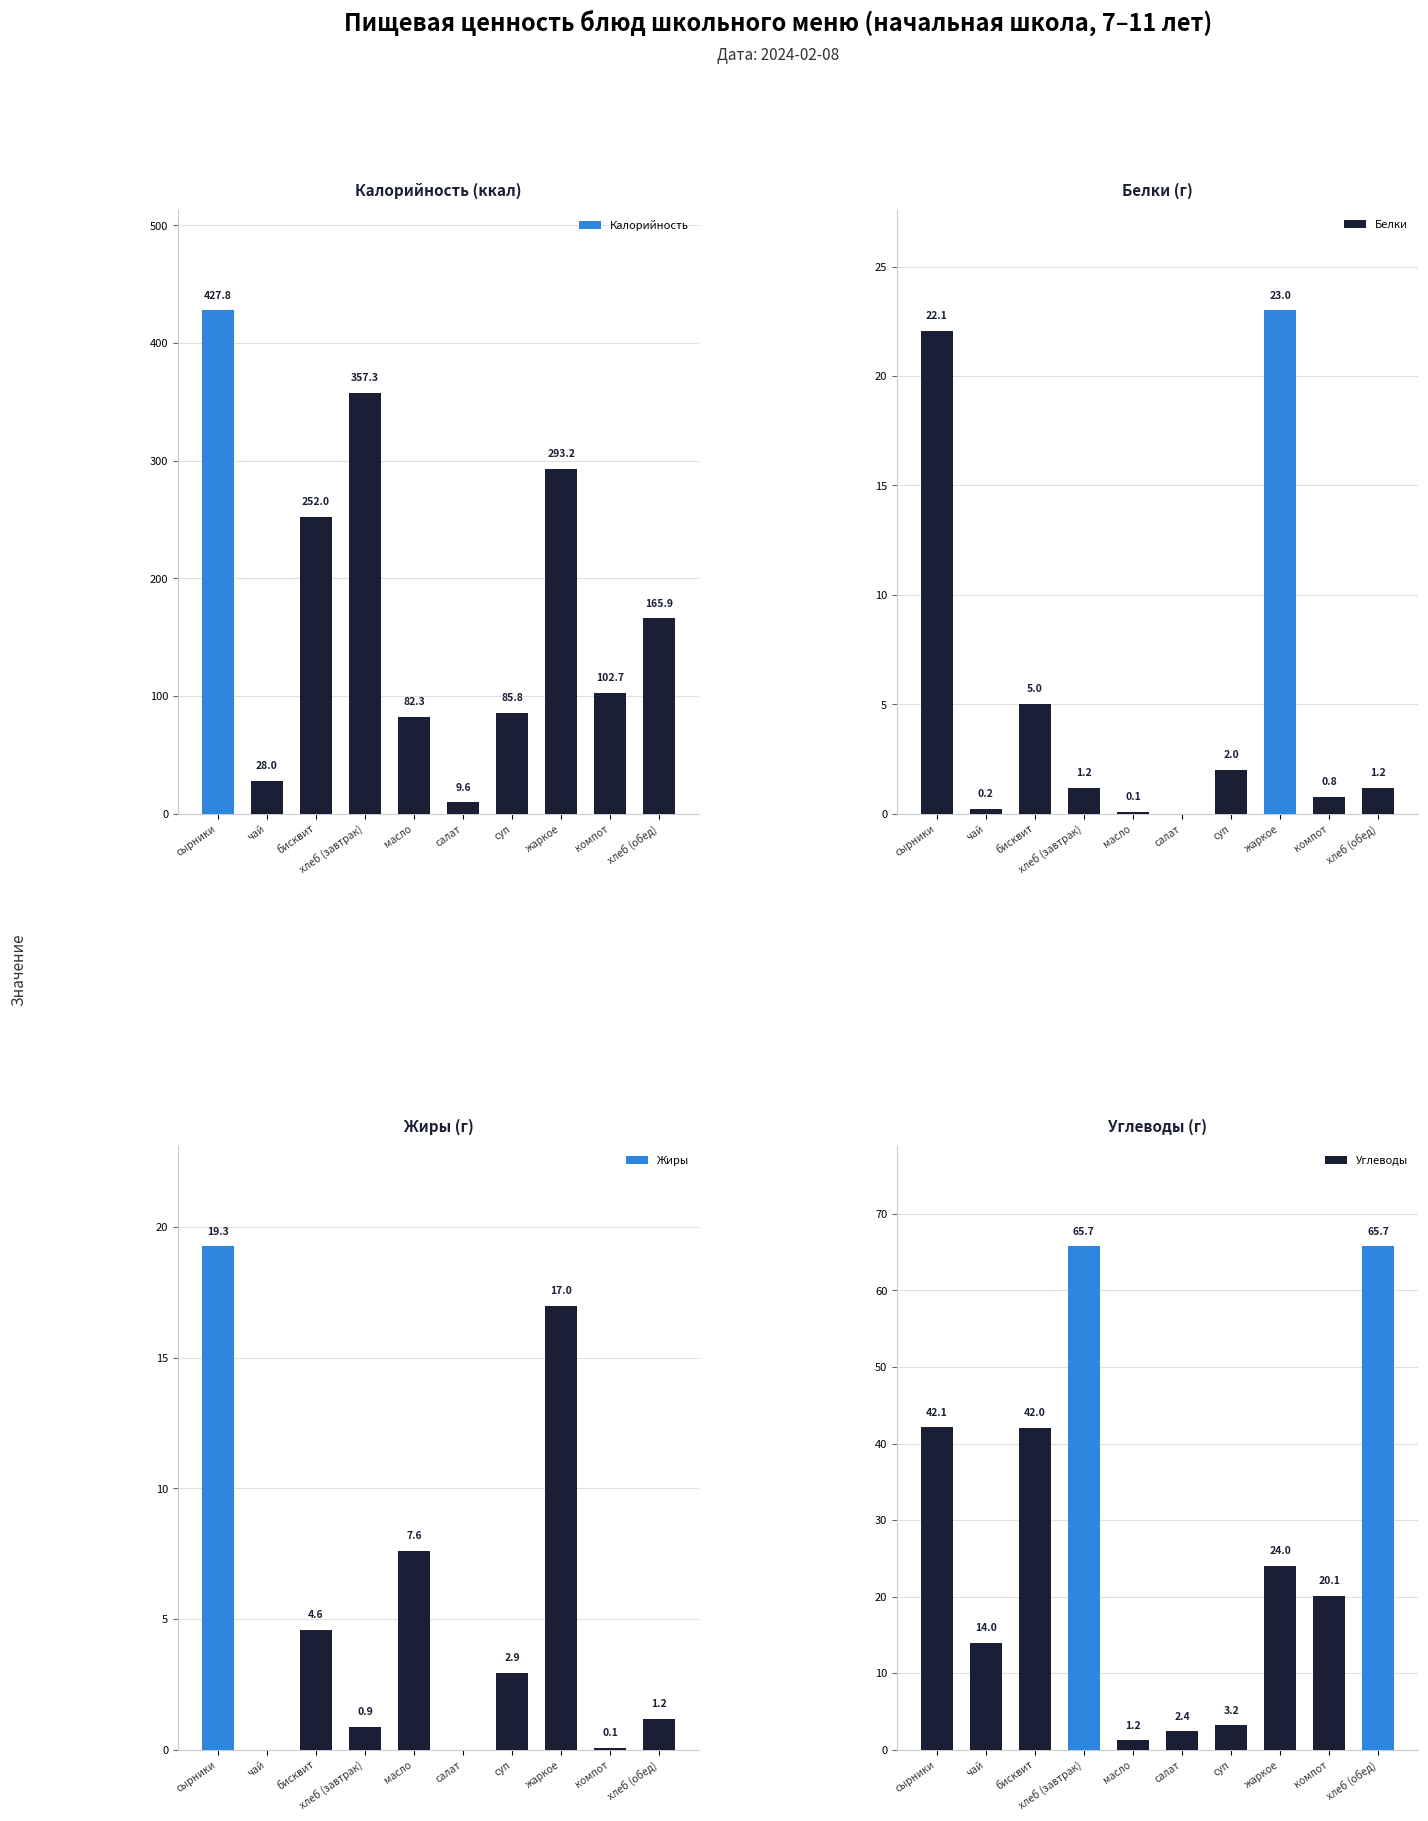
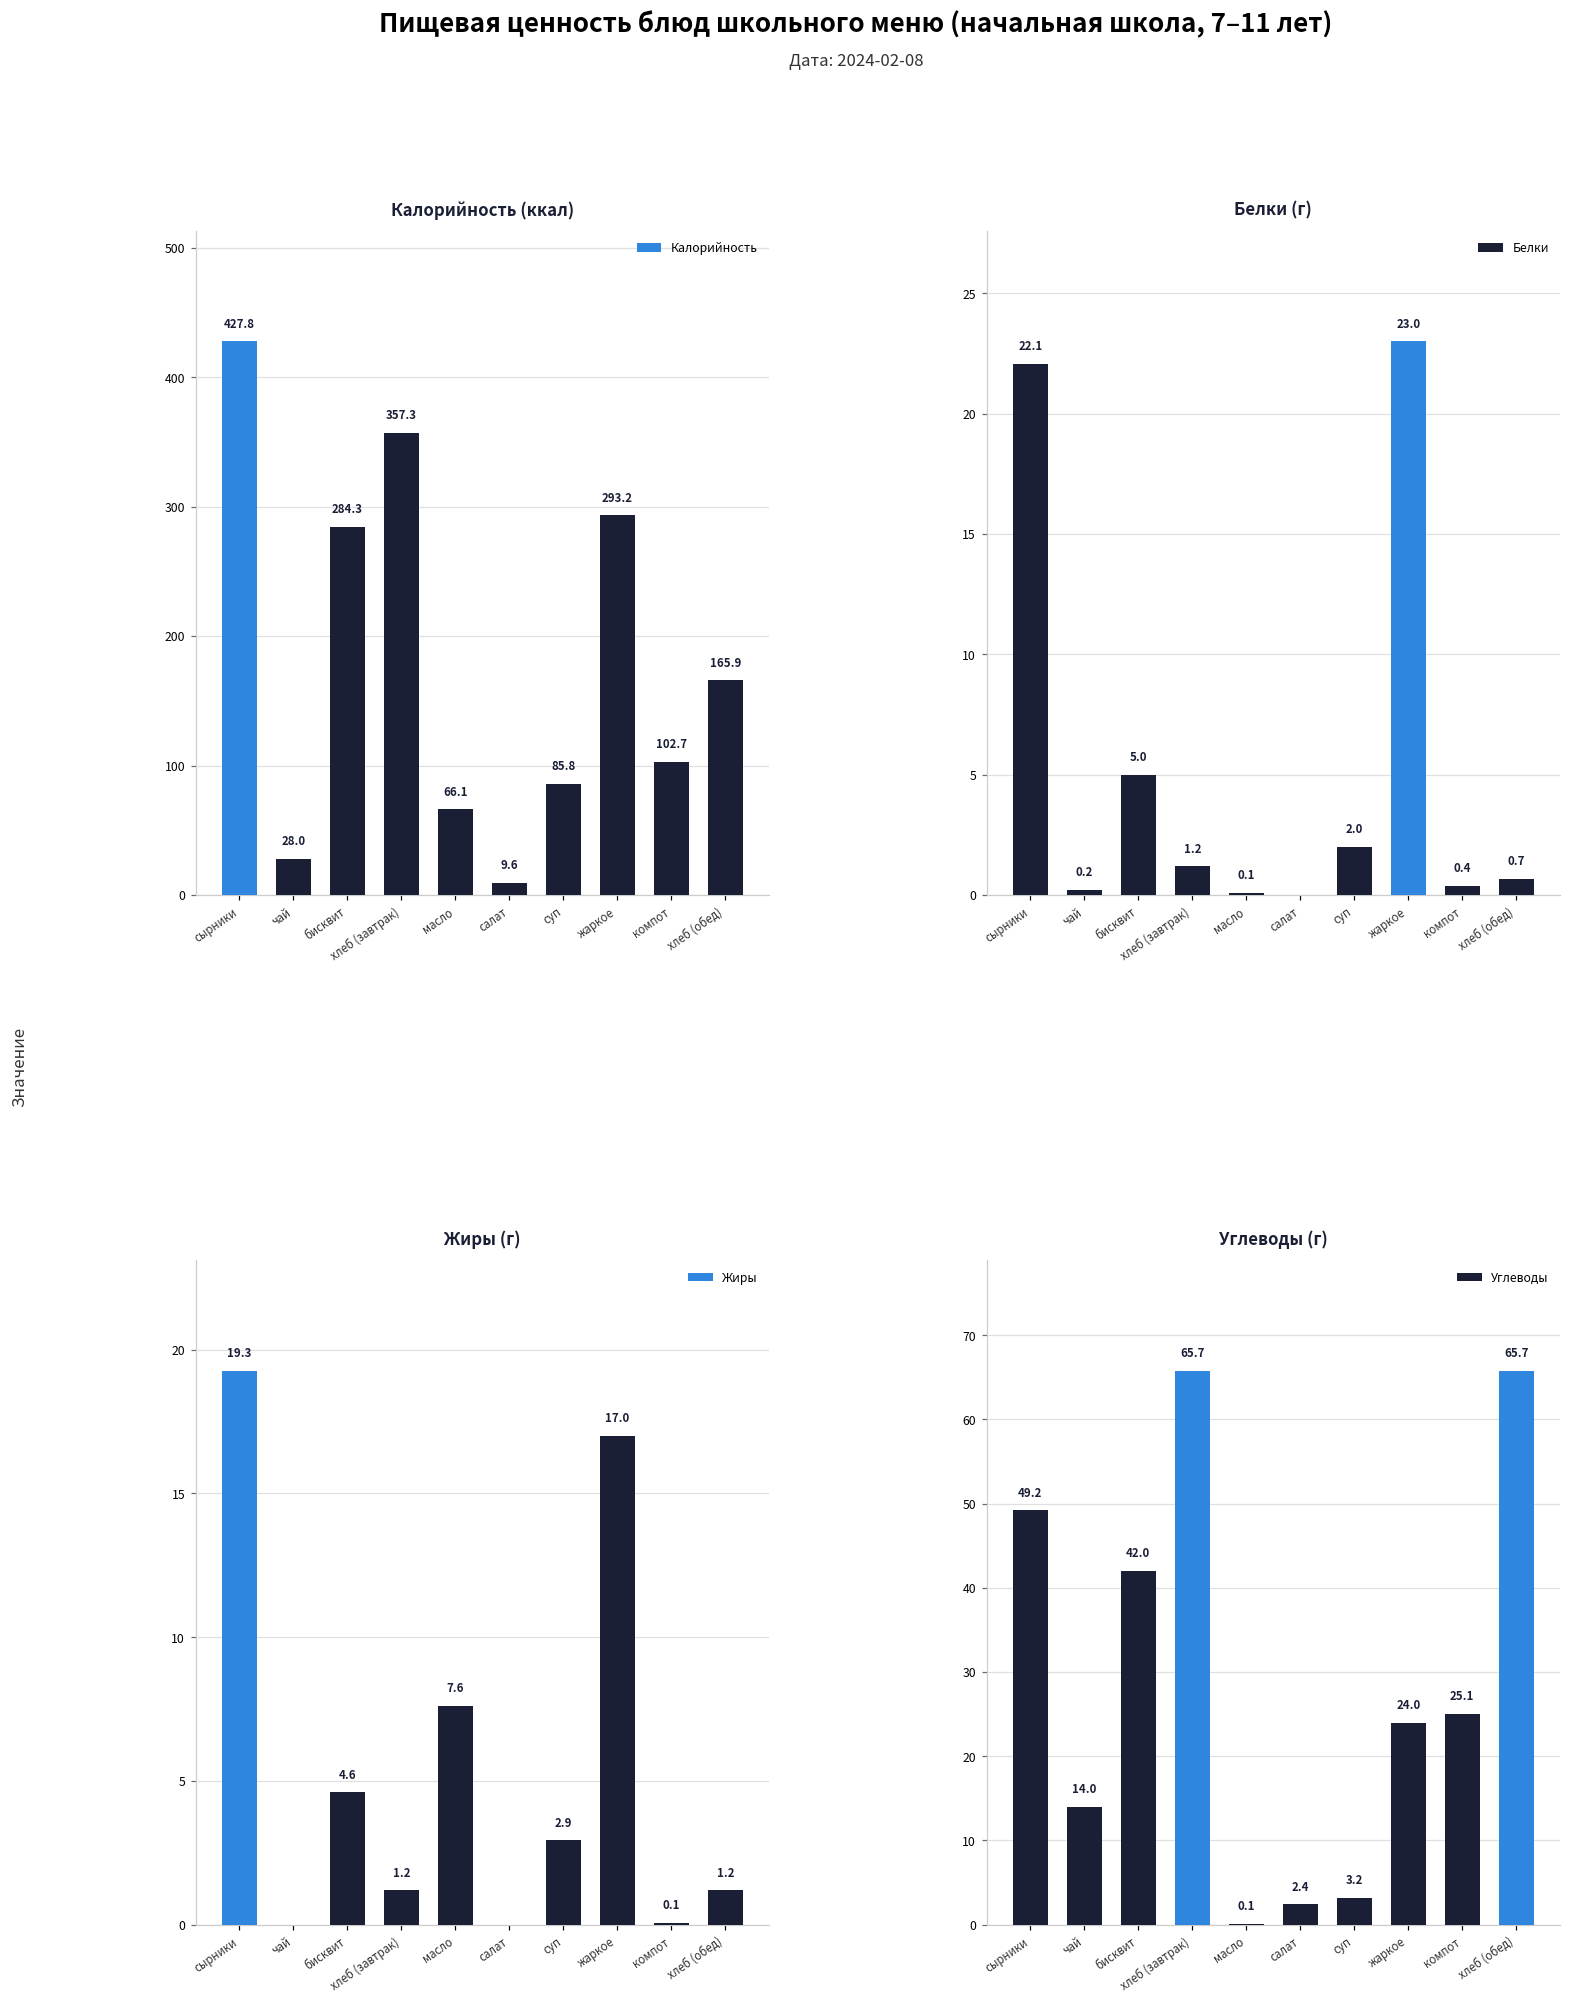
  {
    "Калорийность (ккал)": {
      "сырники": 427.8,
      "чай": 28.0,
-     "бисквит": 252.0,
+     "бисквит": 284.3,
      "хлеб (завтрак)": 357.3,
-     "масло": 82.3,
+     "масло": 66.1,
      "салат": 9.6,
      "суп": 85.8,
      "жаркое": 293.2,
      "компот": 102.7,
      "хлеб (обед)": 165.9
    },
    "Белки (г)": {
      "сырники": 22.1,
      "чай": 0.2,
      "бисквит": 5.0,
      "хлеб (завтрак)": 1.2,
      "масло": 0.1,
      "суп": 2.0,
      "жаркое": 23.0,
-     "компот": 0.8,
-     "хлеб (обед)": 1.2
+     "компот": 0.4,
+     "хлеб (обед)": 0.7
    },
    "Жиры (г)": {
      "сырники": 19.3,
      "бисквит": 4.6,
-     "хлеб (завтрак)": 0.9,
+     "хлеб (завтрак)": 1.2,
      "масло": 7.6,
      "суп": 2.9,
      "жаркое": 17.0,
      "компот": 0.1,
      "хлеб (обед)": 1.2
    },
    "Углеводы (г)": {
-     "сырники": 42.1,
+     "сырники": 49.2,
      "чай": 14.0,
      "бисквит": 42.0,
      "хлеб (завтрак)": 65.7,
-     "масло": 1.2,
+     "масло": 0.1,
      "салат": 2.4,
      "суп": 3.2,
      "жаркое": 24.0,
-     "компот": 20.1,
+     "компот": 25.1,
      "хлеб (обед)": 65.7
    }
  }
